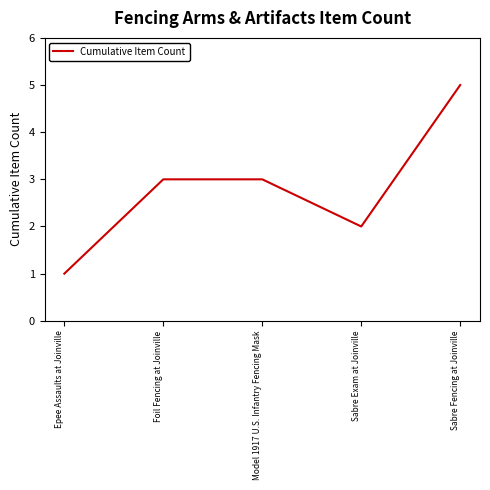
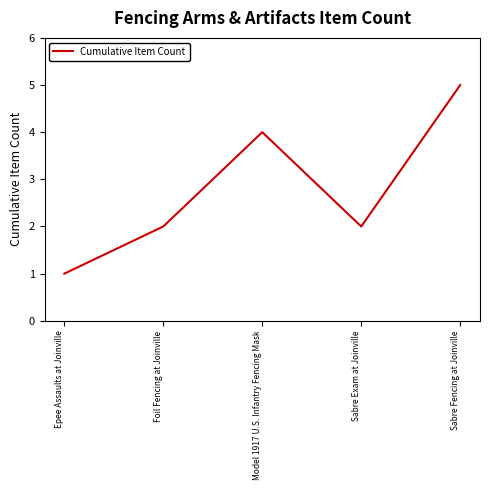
  {
    "Epee Assaults at Joinville": 1,
-   "Foil Fencing at Joinville": 3,
-   "Model 1917 U.S. Infantry Fencing Mask": 3,
+   "Foil Fencing at Joinville": 2,
+   "Model 1917 U.S. Infantry Fencing Mask": 4,
    "Sabre Exam at Joinville": 2,
    "Sabre Fencing at Joinville": 5
  }
